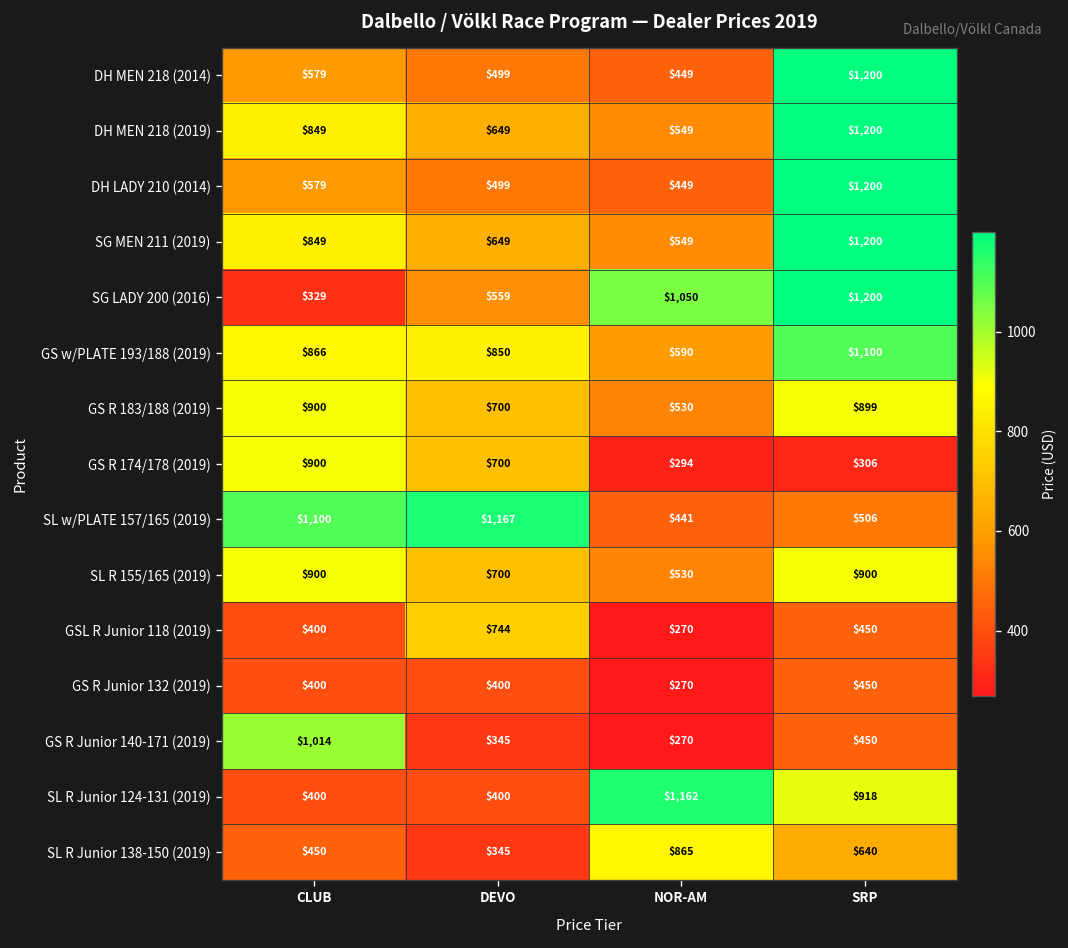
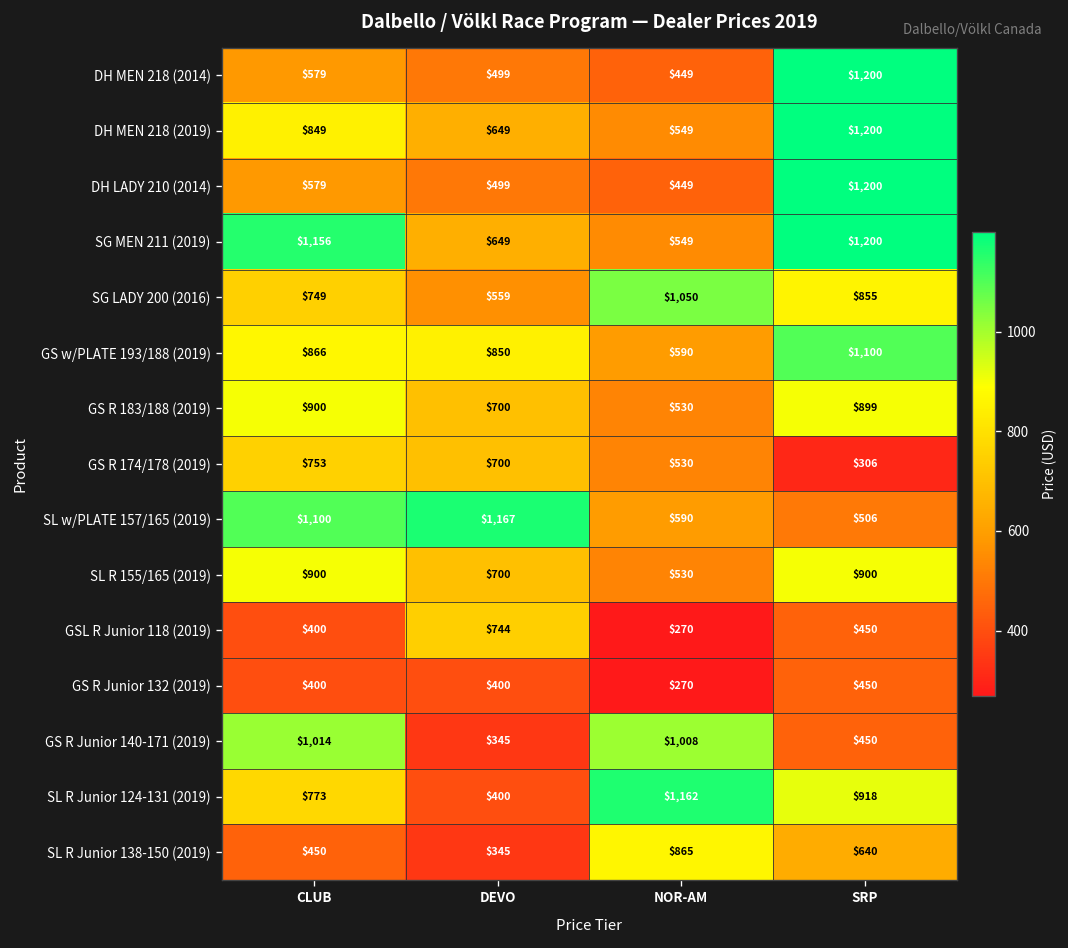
  {
    "DH MEN 218 (2014)": {
      "CLUB": "$579",
      "DEVO": "$499",
      "NOR-AM": "$449",
      "SRP": "$1,200"
    },
    "DH MEN 218 (2019)": {
      "CLUB": "$849",
      "DEVO": "$649",
      "NOR-AM": "$549",
      "SRP": "$1,200"
    },
    "DH LADY 210 (2014)": {
      "CLUB": "$579",
      "DEVO": "$499",
      "NOR-AM": "$449",
      "SRP": "$1,200"
    },
    "SG MEN 211 (2019)": {
-     "CLUB": "$849",
+     "CLUB": "$1,156",
      "DEVO": "$649",
      "NOR-AM": "$549",
      "SRP": "$1,200"
    },
    "SG LADY 200 (2016)": {
-     "CLUB": "$329",
+     "CLUB": "$749",
      "DEVO": "$559",
      "NOR-AM": "$1,050",
-     "SRP": "$1,200"
+     "SRP": "$855"
    },
    "GS w/PLATE 193/188 (2019)": {
      "CLUB": "$866",
      "DEVO": "$850",
      "NOR-AM": "$590",
      "SRP": "$1,100"
    },
    "GS R 183/188 (2019)": {
      "CLUB": "$900",
      "DEVO": "$700",
      "NOR-AM": "$530",
      "SRP": "$899"
    },
    "GS R 174/178 (2019)": {
-     "CLUB": "$900",
+     "CLUB": "$753",
      "DEVO": "$700",
-     "NOR-AM": "$294",
+     "NOR-AM": "$530",
      "SRP": "$306"
    },
    "SL w/PLATE 157/165 (2019)": {
      "CLUB": "$1,100",
      "DEVO": "$1,167",
-     "NOR-AM": "$441",
+     "NOR-AM": "$590",
      "SRP": "$506"
    },
    "SL R 155/165 (2019)": {
      "CLUB": "$900",
      "DEVO": "$700",
      "NOR-AM": "$530",
      "SRP": "$900"
    },
    "GSL R Junior 118 (2019)": {
      "CLUB": "$400",
      "DEVO": "$744",
      "NOR-AM": "$270",
      "SRP": "$450"
    },
    "GS R Junior 132 (2019)": {
      "CLUB": "$400",
      "DEVO": "$400",
      "NOR-AM": "$270",
      "SRP": "$450"
    },
    "GS R Junior 140-171 (2019)": {
      "CLUB": "$1,014",
      "DEVO": "$345",
-     "NOR-AM": "$270",
+     "NOR-AM": "$1,008",
      "SRP": "$450"
    },
    "SL R Junior 124-131 (2019)": {
-     "CLUB": "$400",
+     "CLUB": "$773",
      "DEVO": "$400",
      "NOR-AM": "$1,162",
      "SRP": "$918"
    },
    "SL R Junior 138-150 (2019)": {
      "CLUB": "$450",
      "DEVO": "$345",
      "NOR-AM": "$865",
      "SRP": "$640"
    }
  }
